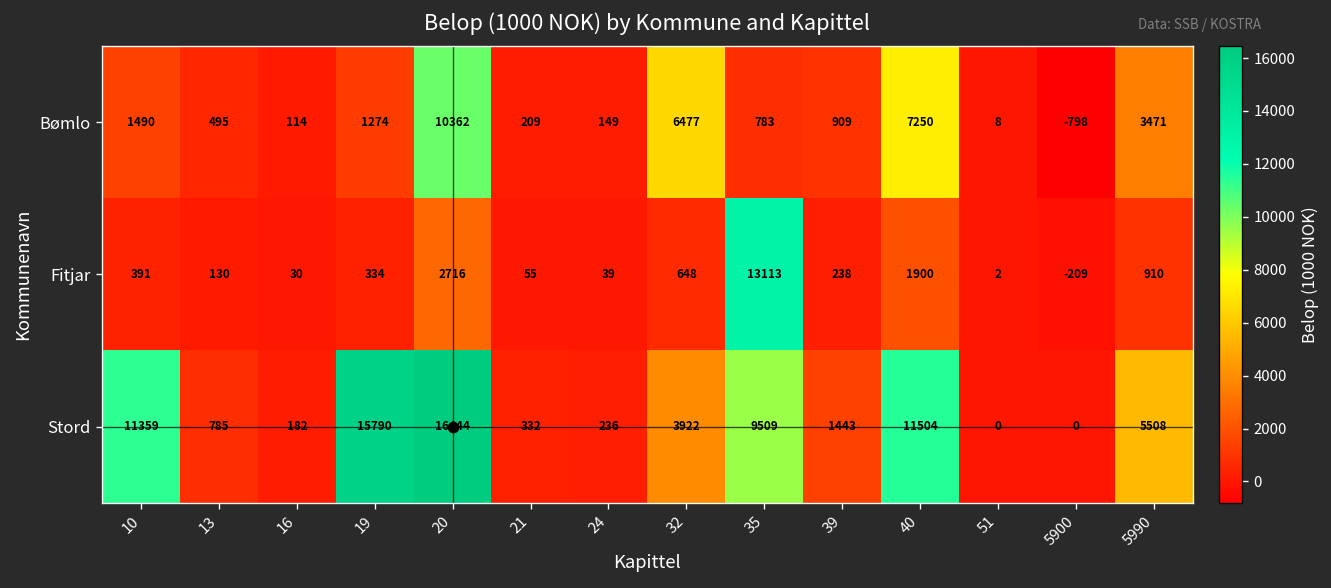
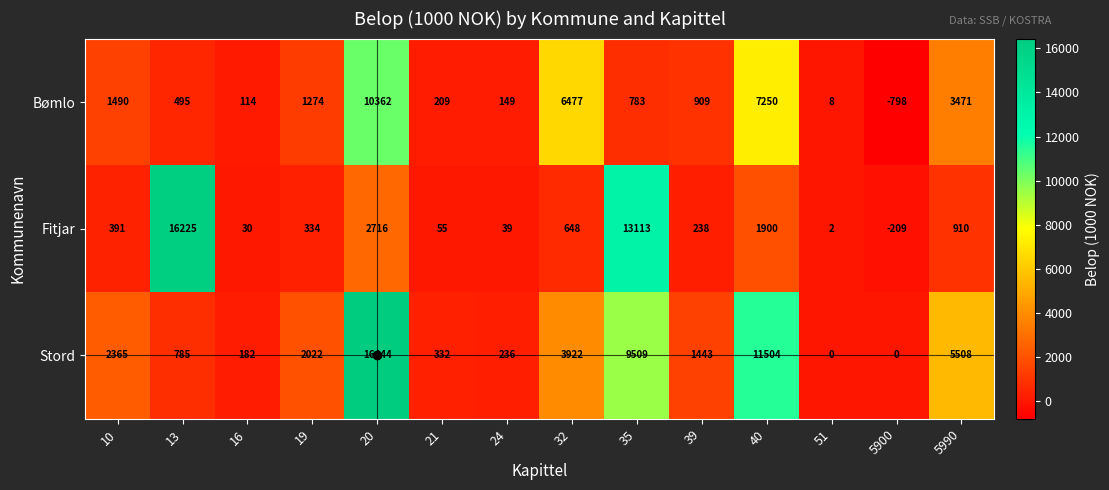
  {
    "Bømlo": {
      "10": 1490,
      "13": 495,
      "16": 114,
      "19": 1274,
      "20": 10362,
      "21": 209,
      "24": 149,
      "32": 6477,
      "35": 783,
      "39": 909,
      "40": 7250,
      "51": 8,
      "5900": -798,
      "5990": 3471
    },
    "Fitjar": {
      "10": 391,
-     "13": 130,
+     "13": 16225,
      "16": 30,
      "19": 334,
      "20": 2716,
      "21": 55,
      "24": 39,
      "32": 648,
      "35": 13113,
      "39": 238,
      "40": 1900,
      "51": 2,
      "5900": -209,
      "5990": 910
    },
    "Stord": {
-     "10": 11359,
+     "10": 2365,
      "13": 785,
      "16": 182,
-     "19": 15790,
+     "19": 2022,
      "21": 332,
      "24": 236,
      "32": 3922,
      "35": 9509,
      "39": 1443,
      "40": 11504,
      "51": 0,
      "5900": 0,
      "5990": 5508
    }
  }
